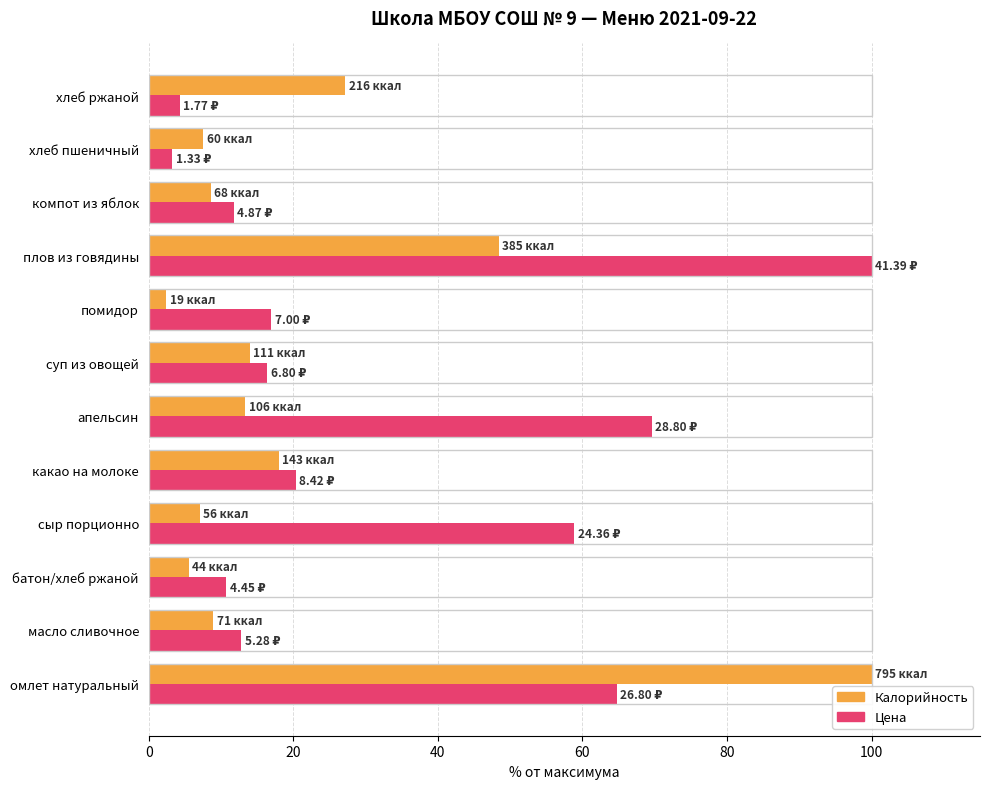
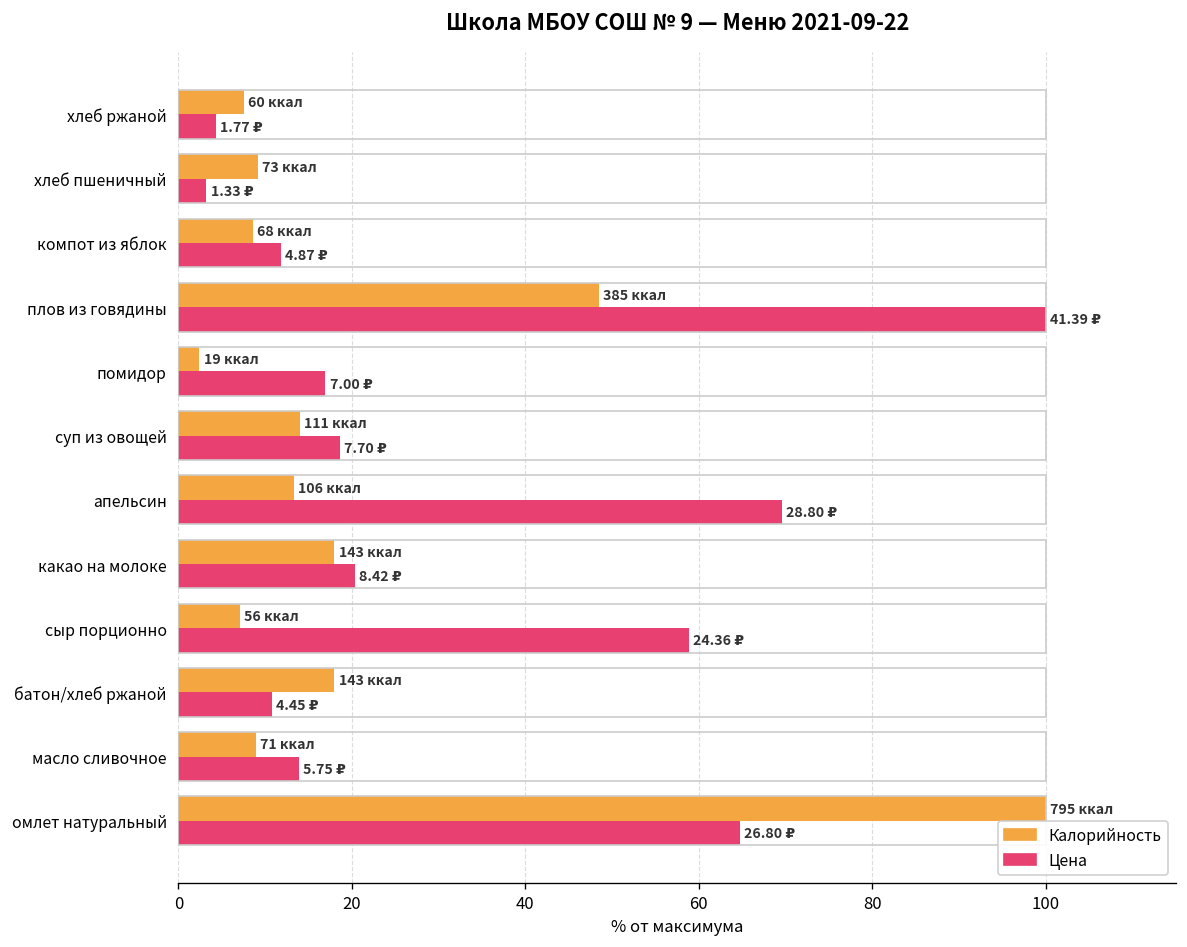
  {
    "Калорийность": {
-     "хлеб ржаной": 216,
-     "хлеб пшеничный": 60,
-     "батон/хлеб ржаной": 44
+     "хлеб ржаной": 60,
+     "хлеб пшеничный": 73,
+     "батон/хлеб ржаной": 143
    },
    "Цена": {
-     "суп из овощей": 6.80,
-     "масло сливочное": 5.28
+     "суп из овощей": 7.70,
+     "масло сливочное": 5.75
    }
  }
